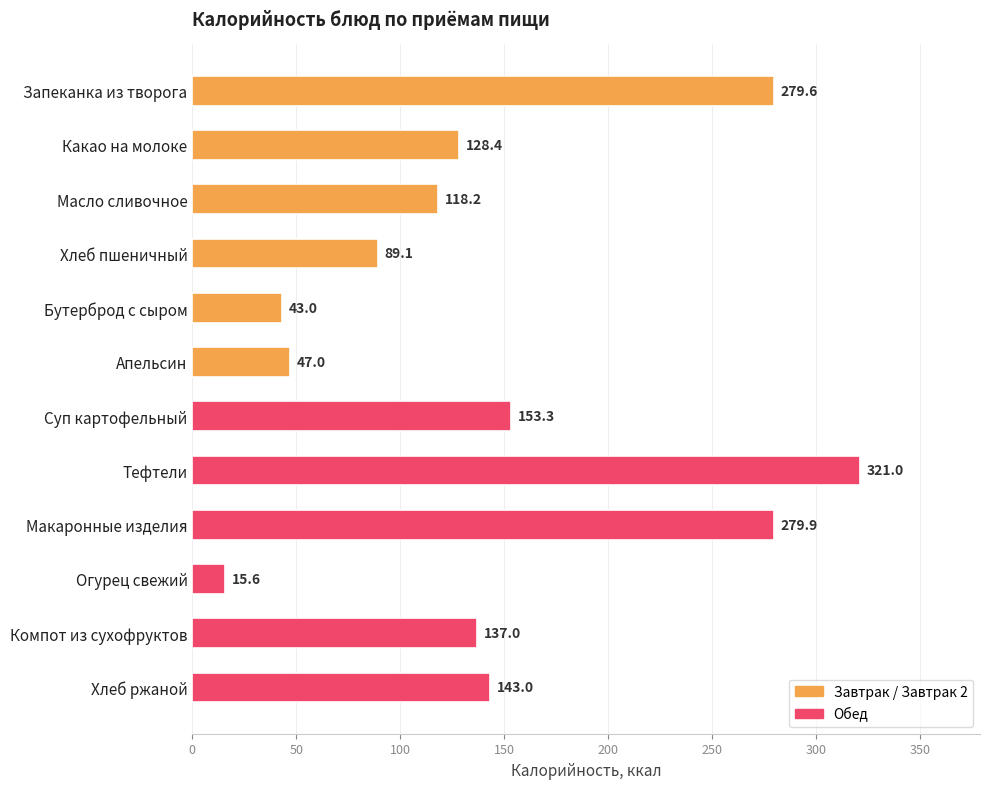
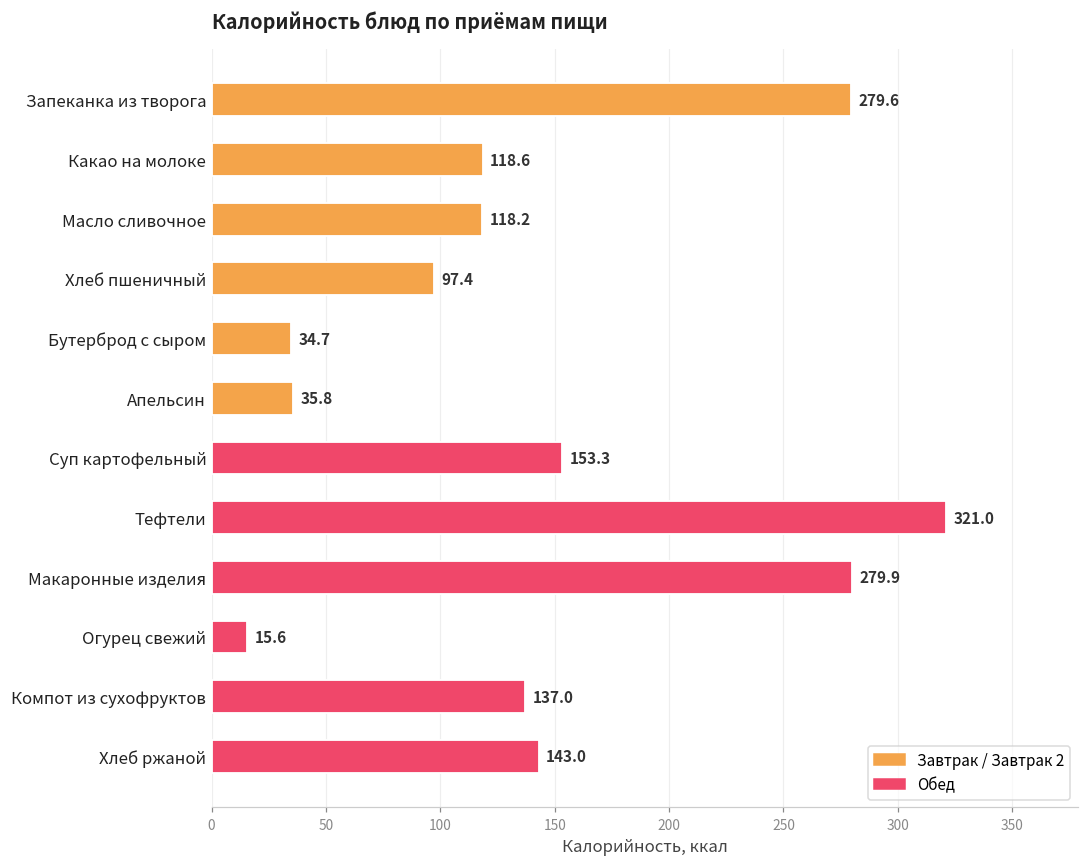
  {
    "Запеканка из творога": 279.6,
-   "Какао на молоке": 128.4,
+   "Какао на молоке": 118.6,
    "Масло сливочное": 118.2,
-   "Хлеб пшеничный": 89.1,
-   "Бутерброд с сыром": 43.0,
-   "Апельсин": 47.0,
+   "Хлеб пшеничный": 97.4,
+   "Бутерброд с сыром": 34.7,
+   "Апельсин": 35.8,
    "Суп картофельный": 153.3,
    "Тефтели": 321.0,
    "Макаронные изделия": 279.9,
    "Огурец свежий": 15.6,
    "Компот из сухофруктов": 137.0,
    "Хлеб ржаной": 143.0
  }
